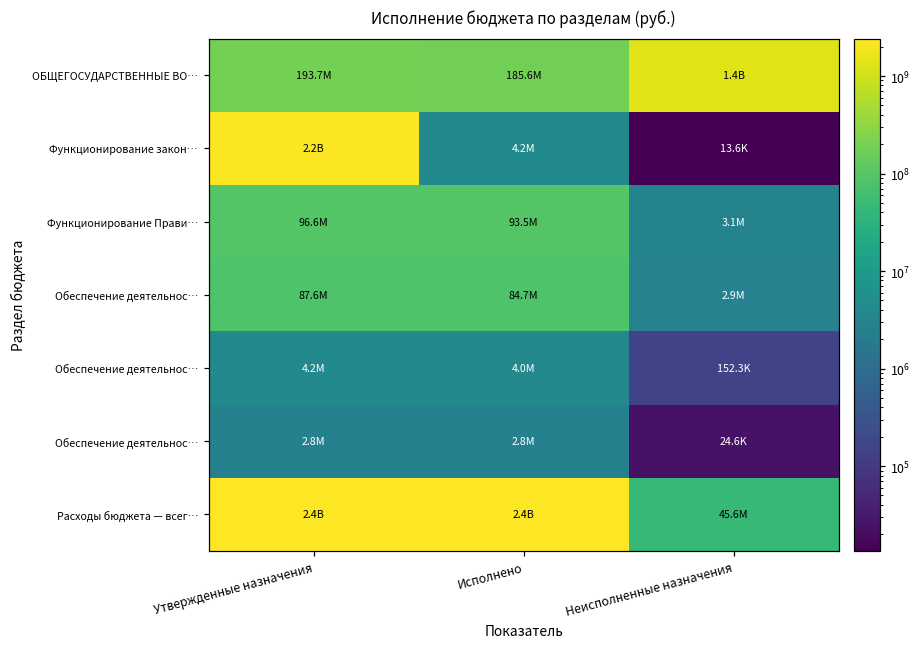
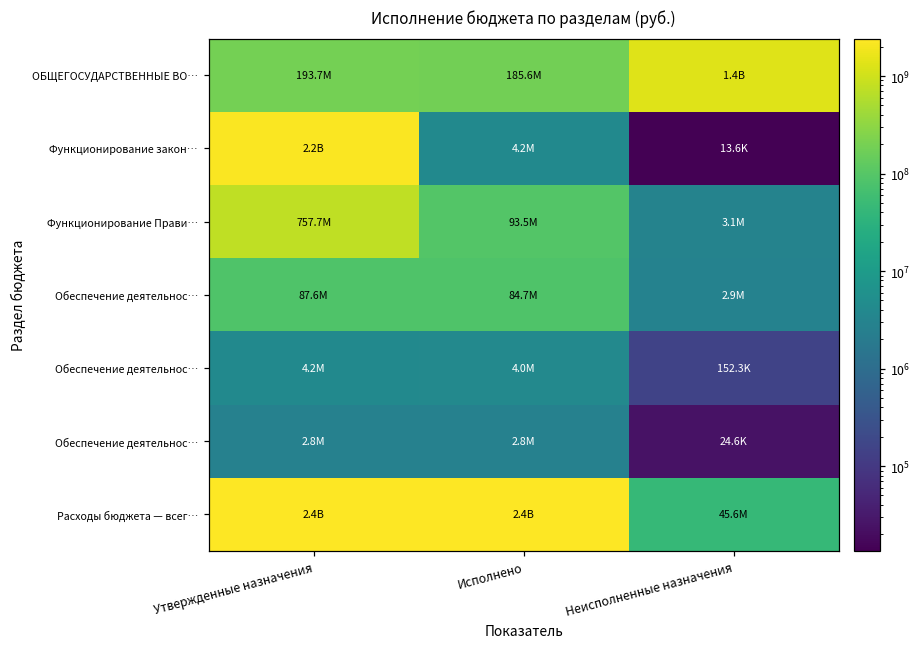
  {
    "ОБЩЕГОСУДАРСТВЕННЫЕ ВО…": {
      "Утвержденные назначения": "193.7M",
      "Исполнено": "185.6M",
      "Неисполненные назначения": "1.4B"
    },
    "Функционирование закон…": {
      "Утвержденные назначения": "2.2B",
      "Исполнено": "4.2M",
      "Неисполненные назначения": "13.6K"
    },
    "Функционирование Прави…": {
-     "Утвержденные назначения": "96.6M",
+     "Утвержденные назначения": "757.7M",
      "Исполнено": "93.5M",
      "Неисполненные назначения": "3.1M"
    },
    "Расходы бюджета — всег…": {
      "Утвержденные назначения": "2.4B",
      "Исполнено": "2.4B",
      "Неисполненные назначения": "45.6M"
    }
  }
